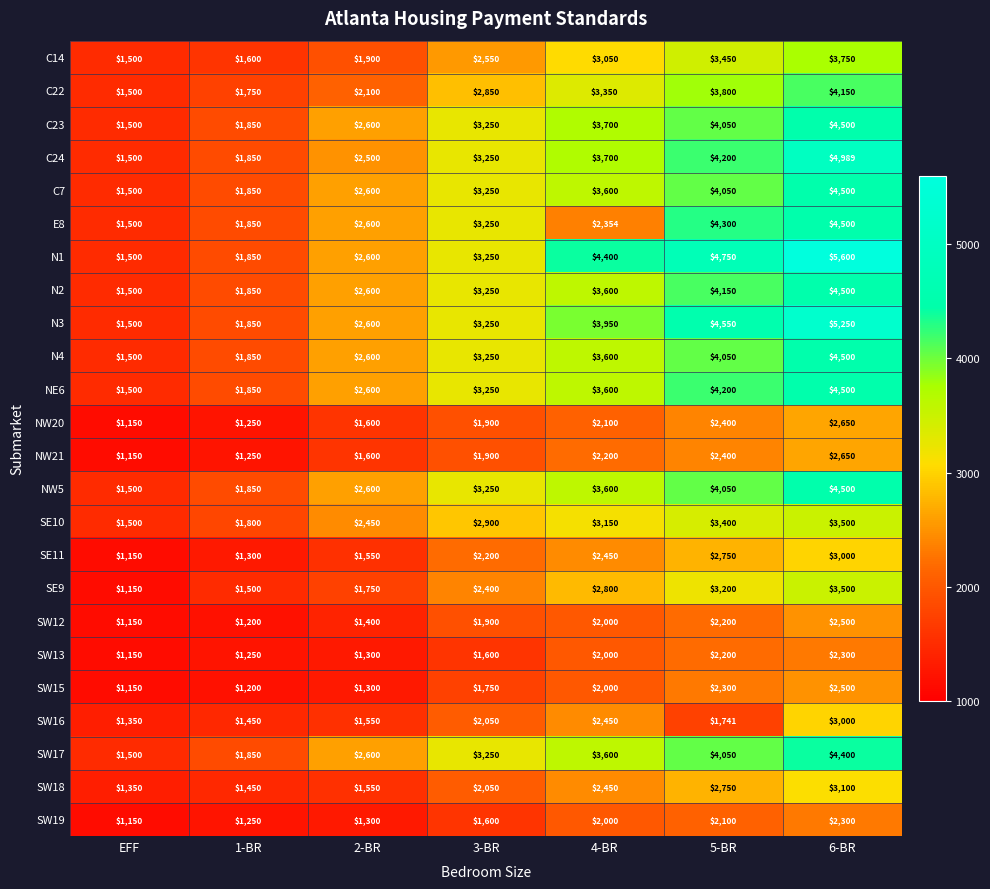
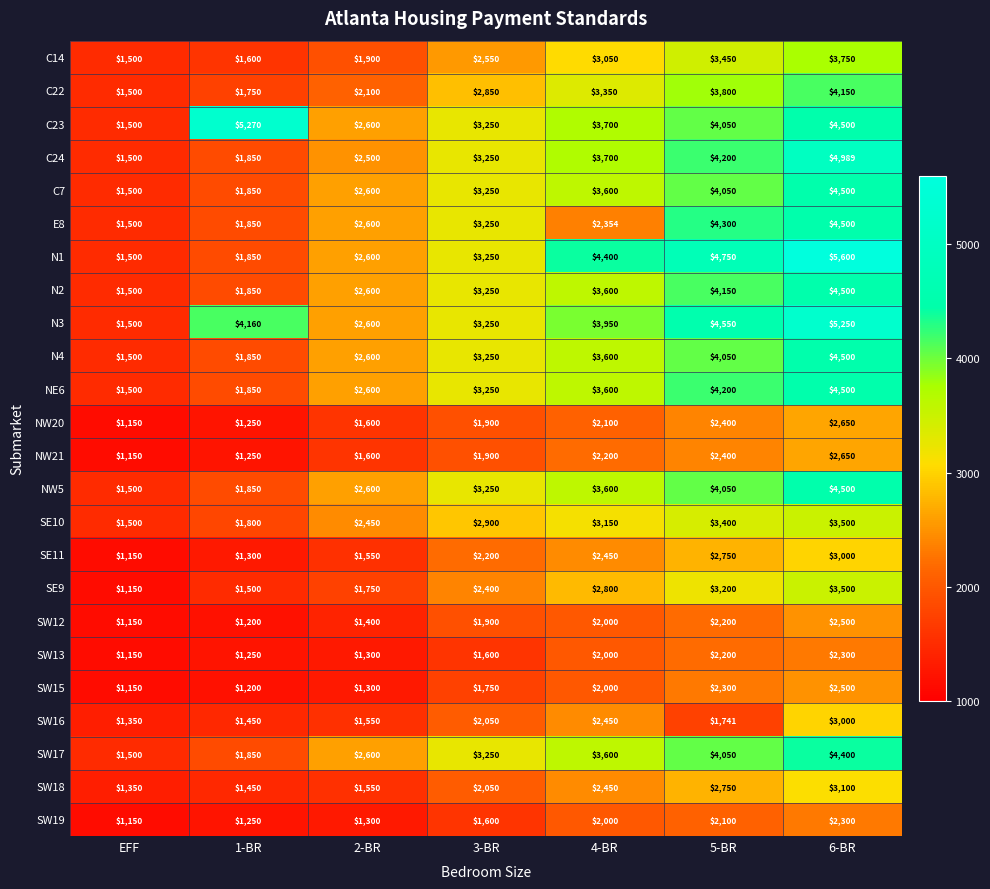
  {
    "C14": {
      "EFF": "$1,500",
      "1-BR": "$1,600",
      "2-BR": "$1,900",
      "3-BR": "$2,550",
      "4-BR": "$3,050",
      "5-BR": "$3,450",
      "6-BR": "$3,750"
    },
    "C22": {
      "EFF": "$1,500",
      "1-BR": "$1,750",
      "2-BR": "$2,100",
      "3-BR": "$2,850",
      "4-BR": "$3,350",
      "5-BR": "$3,800",
      "6-BR": "$4,150"
    },
    "C23": {
      "EFF": "$1,500",
-     "1-BR": "$1,850",
+     "1-BR": "$5,270",
      "2-BR": "$2,600",
      "3-BR": "$3,250",
      "4-BR": "$3,700",
      "5-BR": "$4,050",
      "6-BR": "$4,500"
    },
    "C24": {
      "EFF": "$1,500",
      "1-BR": "$1,850",
      "2-BR": "$2,500",
      "3-BR": "$3,250",
      "4-BR": "$3,700",
      "5-BR": "$4,200",
      "6-BR": "$4,989"
    },
    "C7": {
      "EFF": "$1,500",
      "1-BR": "$1,850",
      "2-BR": "$2,600",
      "3-BR": "$3,250",
      "4-BR": "$3,600",
      "5-BR": "$4,050",
      "6-BR": "$4,500"
    },
    "E8": {
      "EFF": "$1,500",
      "1-BR": "$1,850",
      "2-BR": "$2,600",
      "3-BR": "$3,250",
      "4-BR": "$2,354",
      "5-BR": "$4,300",
      "6-BR": "$4,500"
    },
    "N1": {
      "EFF": "$1,500",
      "1-BR": "$1,850",
      "2-BR": "$2,600",
      "3-BR": "$3,250",
      "4-BR": "$4,400",
      "5-BR": "$4,750",
      "6-BR": "$5,600"
    },
    "N2": {
      "EFF": "$1,500",
      "1-BR": "$1,850",
      "2-BR": "$2,600",
      "3-BR": "$3,250",
      "4-BR": "$3,600",
      "5-BR": "$4,150",
      "6-BR": "$4,500"
    },
    "N3": {
      "EFF": "$1,500",
-     "1-BR": "$1,850",
+     "1-BR": "$4,160",
      "2-BR": "$2,600",
      "3-BR": "$3,250",
      "4-BR": "$3,950",
      "5-BR": "$4,550",
      "6-BR": "$5,250"
    },
    "N4": {
      "EFF": "$1,500",
      "1-BR": "$1,850",
      "2-BR": "$2,600",
      "3-BR": "$3,250",
      "4-BR": "$3,600",
      "5-BR": "$4,050",
      "6-BR": "$4,500"
    },
    "NE6": {
      "EFF": "$1,500",
      "1-BR": "$1,850",
      "2-BR": "$2,600",
      "3-BR": "$3,250",
      "4-BR": "$3,600",
      "5-BR": "$4,200",
      "6-BR": "$4,500"
    },
    "NW20": {
      "EFF": "$1,150",
      "1-BR": "$1,250",
      "2-BR": "$1,600",
      "3-BR": "$1,900",
      "4-BR": "$2,100",
      "5-BR": "$2,400",
      "6-BR": "$2,650"
    },
    "NW21": {
      "EFF": "$1,150",
      "1-BR": "$1,250",
      "2-BR": "$1,600",
      "3-BR": "$1,900",
      "4-BR": "$2,200",
      "5-BR": "$2,400",
      "6-BR": "$2,650"
    },
    "NW5": {
      "EFF": "$1,500",
      "1-BR": "$1,850",
      "2-BR": "$2,600",
      "3-BR": "$3,250",
      "4-BR": "$3,600",
      "5-BR": "$4,050",
      "6-BR": "$4,500"
    },
    "SE10": {
      "EFF": "$1,500",
      "1-BR": "$1,800",
      "2-BR": "$2,450",
      "3-BR": "$2,900",
      "4-BR": "$3,150",
      "5-BR": "$3,400",
      "6-BR": "$3,500"
    },
    "SE11": {
      "EFF": "$1,150",
      "1-BR": "$1,300",
      "2-BR": "$1,550",
      "3-BR": "$2,200",
      "4-BR": "$2,450",
      "5-BR": "$2,750",
      "6-BR": "$3,000"
    },
    "SE9": {
      "EFF": "$1,150",
      "1-BR": "$1,500",
      "2-BR": "$1,750",
      "3-BR": "$2,400",
      "4-BR": "$2,800",
      "5-BR": "$3,200",
      "6-BR": "$3,500"
    },
    "SW12": {
      "EFF": "$1,150",
      "1-BR": "$1,200",
      "2-BR": "$1,400",
      "3-BR": "$1,900",
      "4-BR": "$2,000",
      "5-BR": "$2,200",
      "6-BR": "$2,500"
    },
    "SW13": {
      "EFF": "$1,150",
      "1-BR": "$1,250",
      "2-BR": "$1,300",
      "3-BR": "$1,600",
      "4-BR": "$2,000",
      "5-BR": "$2,200",
      "6-BR": "$2,300"
    },
    "SW15": {
      "EFF": "$1,150",
      "1-BR": "$1,200",
      "2-BR": "$1,300",
      "3-BR": "$1,750",
      "4-BR": "$2,000",
      "5-BR": "$2,300",
      "6-BR": "$2,500"
    },
    "SW16": {
      "EFF": "$1,350",
      "1-BR": "$1,450",
      "2-BR": "$1,550",
      "3-BR": "$2,050",
      "4-BR": "$2,450",
      "5-BR": "$1,741",
      "6-BR": "$3,000"
    },
    "SW17": {
      "EFF": "$1,500",
      "1-BR": "$1,850",
      "2-BR": "$2,600",
      "3-BR": "$3,250",
      "4-BR": "$3,600",
      "5-BR": "$4,050",
      "6-BR": "$4,400"
    },
    "SW18": {
      "EFF": "$1,350",
      "1-BR": "$1,450",
      "2-BR": "$1,550",
      "3-BR": "$2,050",
      "4-BR": "$2,450",
      "5-BR": "$2,750",
      "6-BR": "$3,100"
    },
    "SW19": {
      "EFF": "$1,150",
      "1-BR": "$1,250",
      "2-BR": "$1,300",
      "3-BR": "$1,600",
      "4-BR": "$2,000",
      "5-BR": "$2,100",
      "6-BR": "$2,300"
    }
  }
